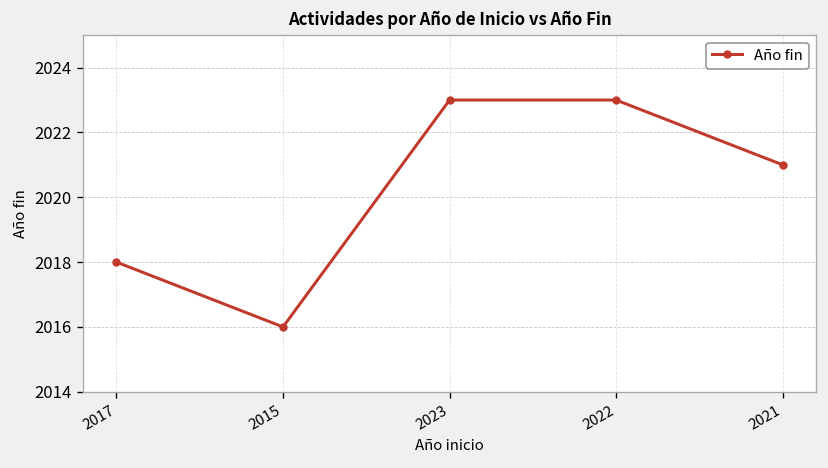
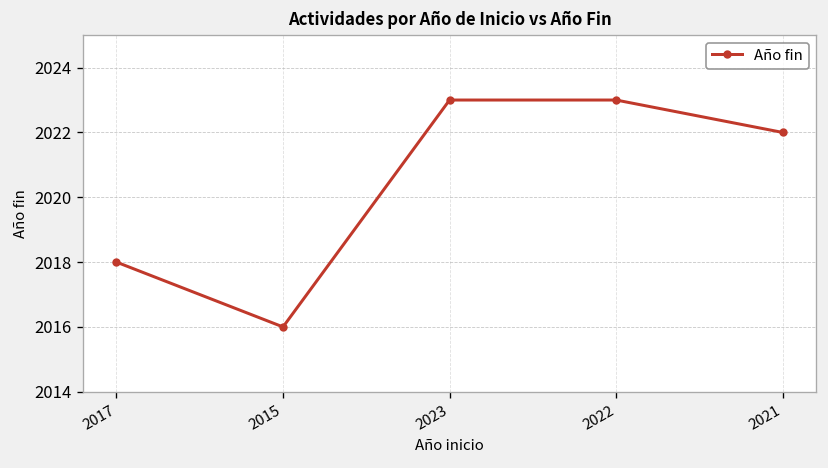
  {
    "2017": 2018,
    "2015": 2016,
    "2023": 2023,
    "2022": 2023,
-   "2021": 2021
+   "2021": 2022
  }
